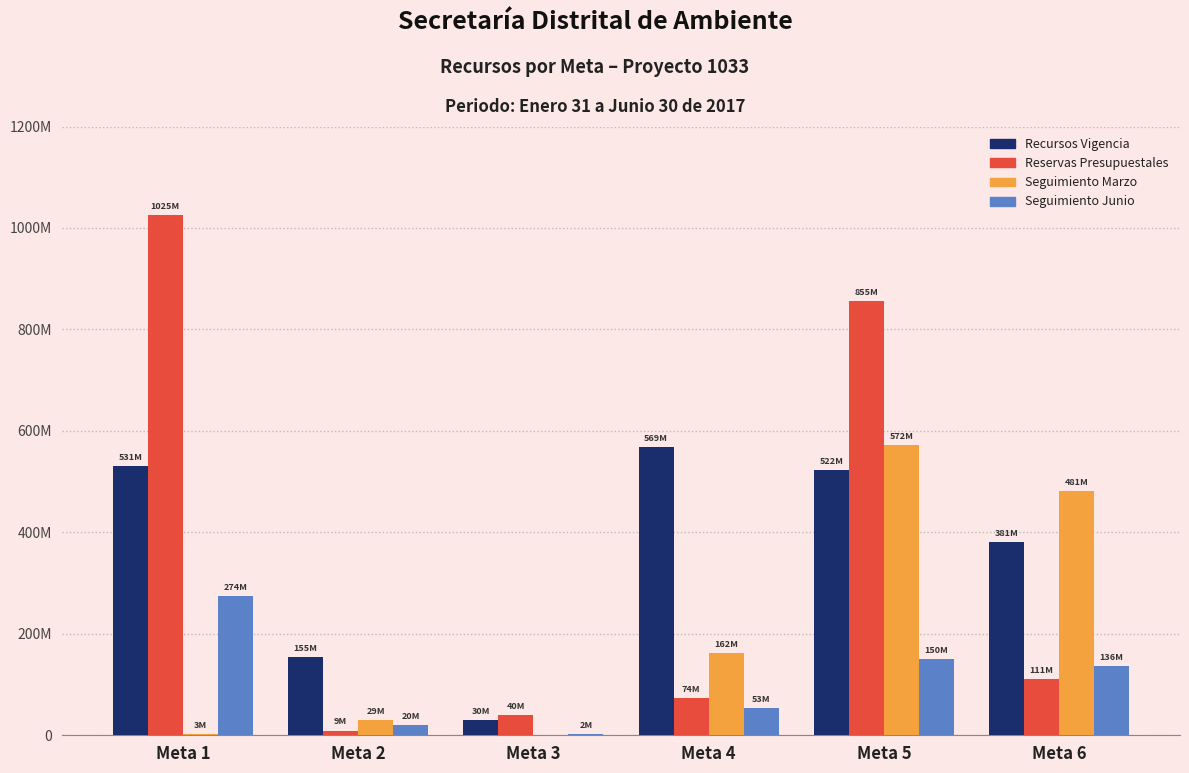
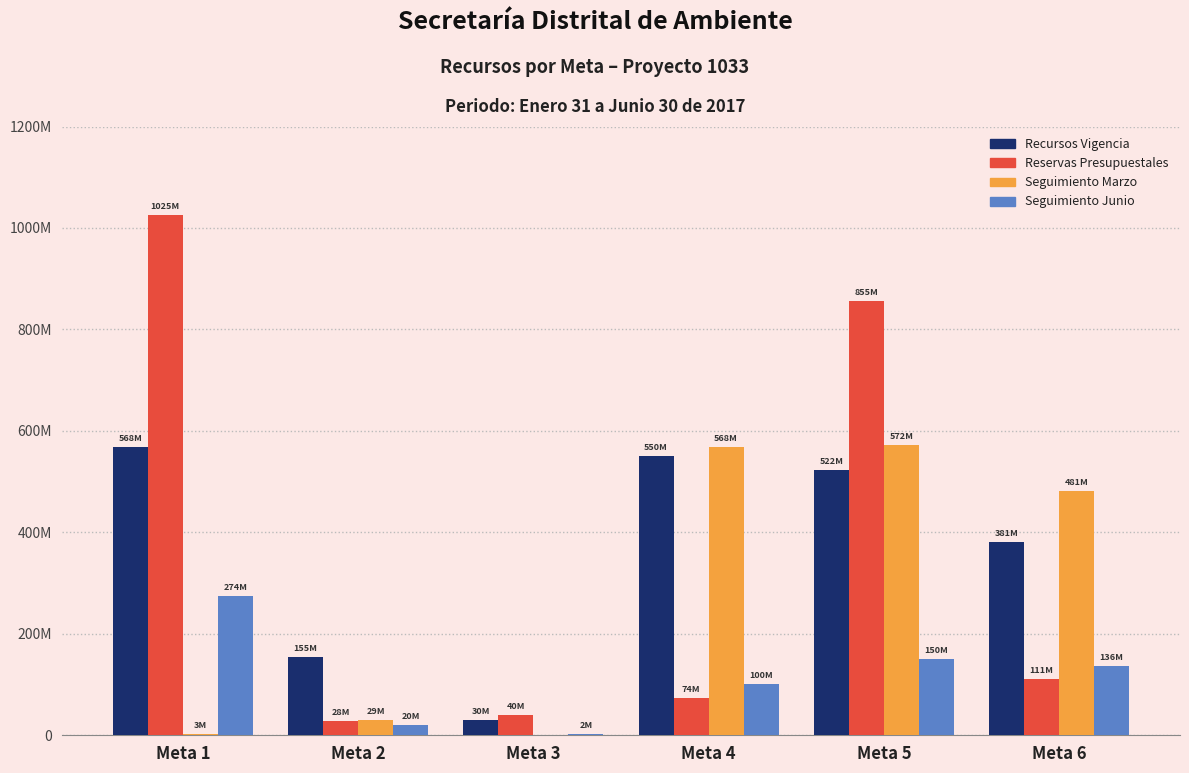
  {
    "Recursos Vigencia": {
-     "Meta 1": "531M",
+     "Meta 1": "568M",
      "Meta 2": "155M",
      "Meta 3": "30M",
-     "Meta 4": "569M",
+     "Meta 4": "550M",
      "Meta 5": "522M",
      "Meta 6": "381M"
    },
    "Reservas Presupuestales": {
      "Meta 1": "1025M",
-     "Meta 2": "9M",
+     "Meta 2": "28M",
      "Meta 3": "40M",
      "Meta 4": "74M",
      "Meta 5": "855M",
      "Meta 6": "111M"
    },
    "Seguimiento Marzo": {
      "Meta 1": "3M",
      "Meta 2": "29M",
-     "Meta 4": "162M",
+     "Meta 4": "568M",
      "Meta 5": "572M",
      "Meta 6": "481M"
    },
    "Seguimiento Junio": {
      "Meta 1": "274M",
      "Meta 2": "20M",
      "Meta 3": "2M",
-     "Meta 4": "53M",
+     "Meta 4": "100M",
      "Meta 5": "150M",
      "Meta 6": "136M"
    }
  }
